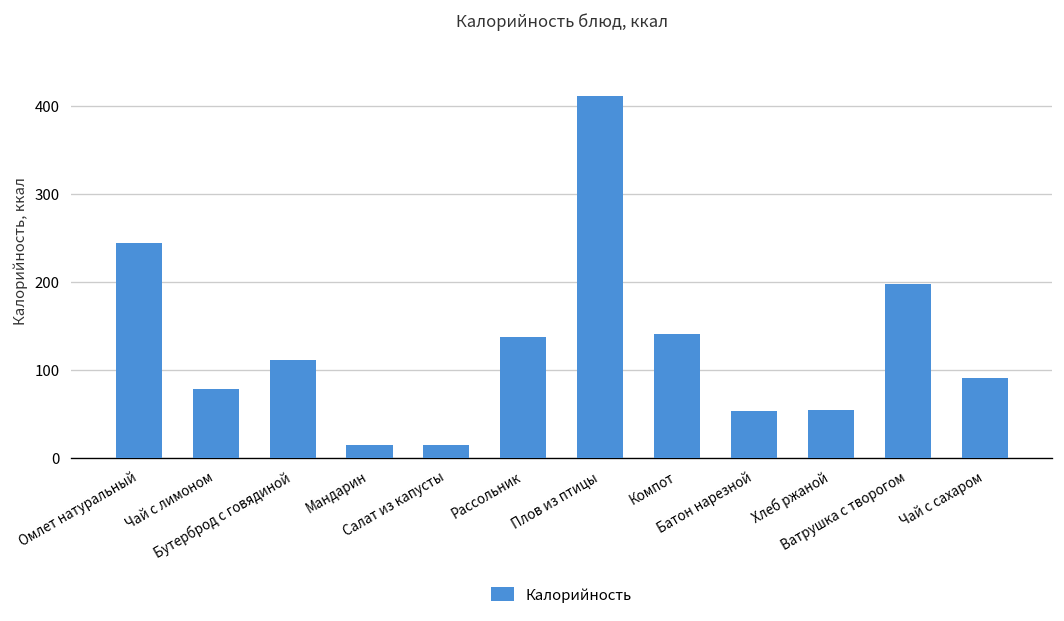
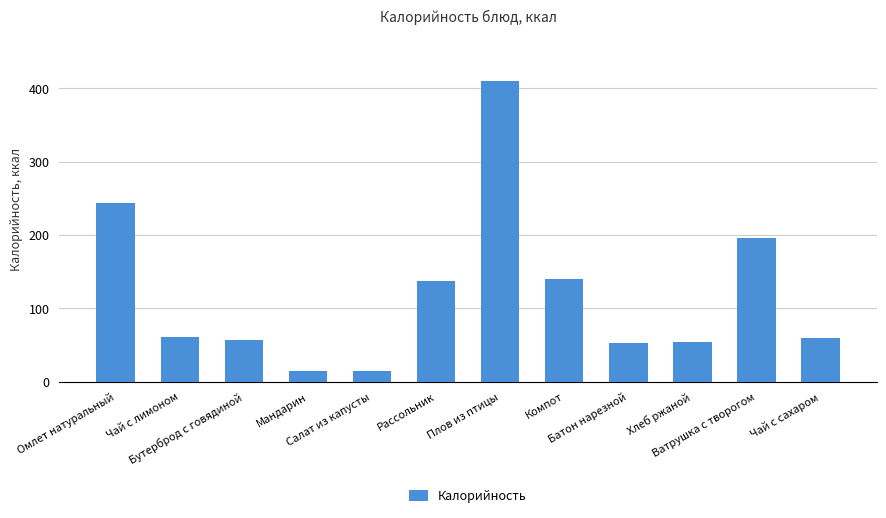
  {
    "Омлет натуральный": 240,
-   "Чай с лимоном": 80,
-   "Бутерброд с говядиной": 110,
+   "Чай с лимоном": 60,
+   "Бутерброд с говядиной": 60,
    "Мандарин": 10,
    "Салат из капусты": 10,
    "Рассольник": 140,
    "Плов из птицы": 410,
    "Компот": 140,
    "Батон нарезной": 50,
    "Хлеб ржаной": 50,
    "Ватрушка с творогом": 200,
-   "Чай с сахаром": 90
+   "Чай с сахаром": 60
  }
